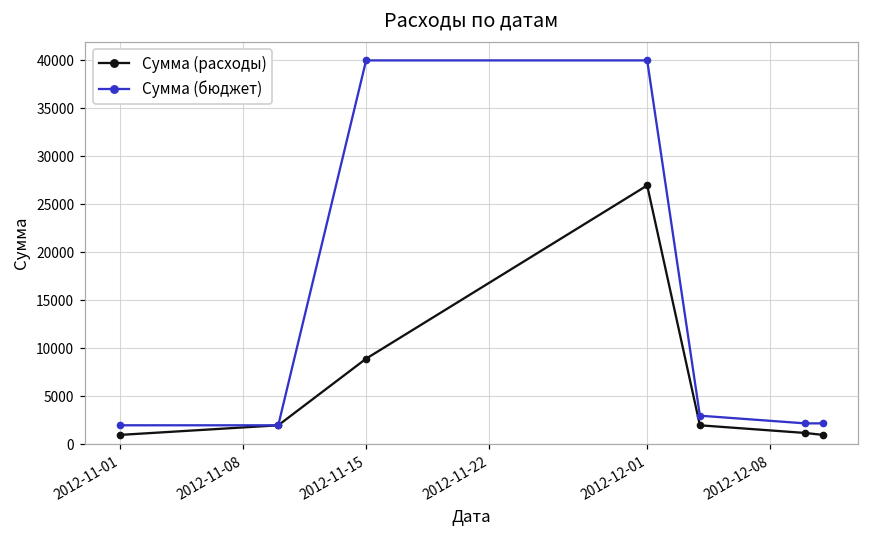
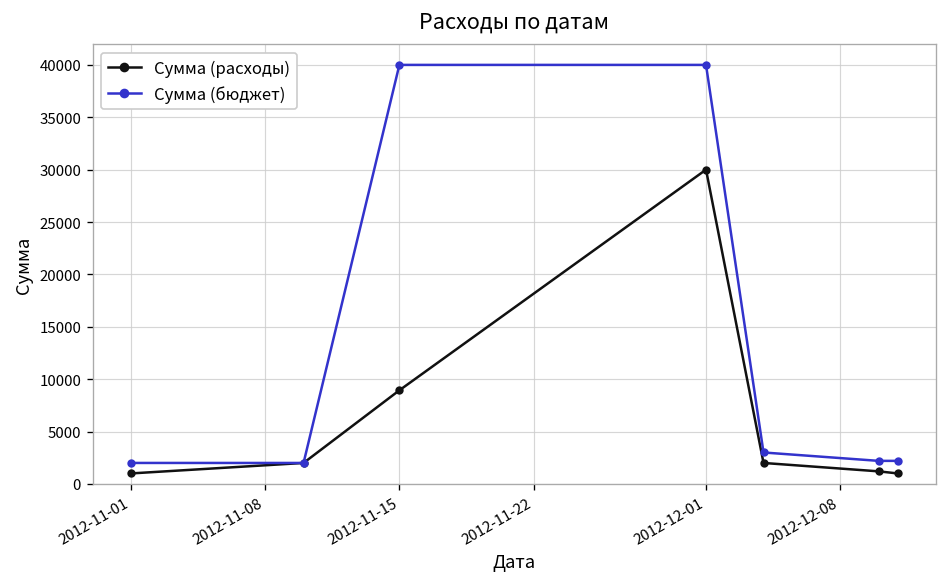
  {
    "Сумма (расходы)": {
      "2012-11-01": 1000,
      "2012-11-15": 9000,
-     "2012-12-01": 27000
+     "2012-12-01": 30000
    },
    "Сумма (бюджет)": {
      "2012-11-01": 2000,
      "2012-11-15": 40000,
      "2012-12-01": 40000
    }
  }
